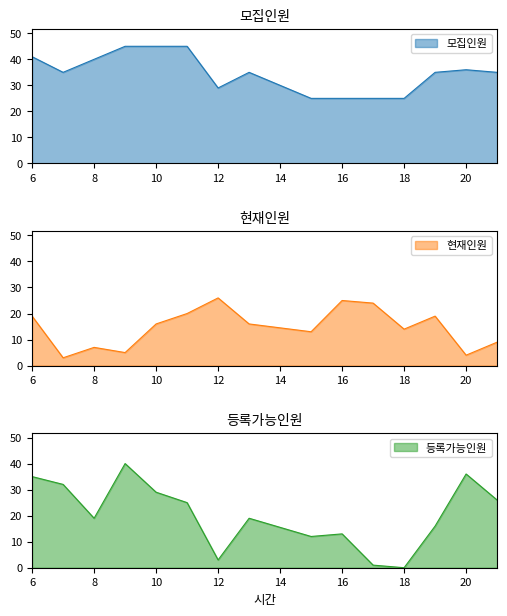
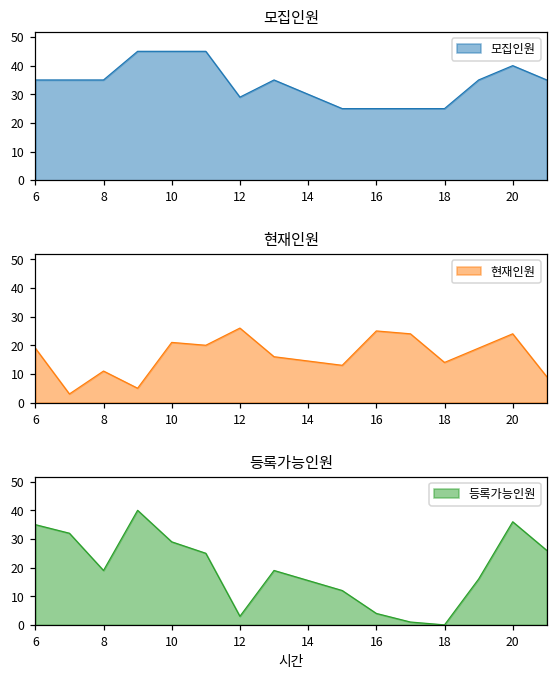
  {
    "모집인원": {
-     "6": 41,
-     "8": 40,
+     "6": 35,
+     "8": 35,
      "10": 45,
      "12": 29,
      "16": 25,
      "18": 25,
-     "20": 36
+     "20": 40
    },
    "현재인원": {
      "6": 19,
-     "8": 7,
-     "10": 16,
+     "8": 11,
+     "10": 21,
      "12": 26,
      "16": 25,
      "18": 14,
-     "20": 4
+     "20": 24
    },
    "등록가능인원": {
      "6": 35,
      "8": 19,
      "10": 29,
      "12": 3,
-     "16": 13,
+     "16": 4,
      "18": 0,
      "20": 36
    }
  }
